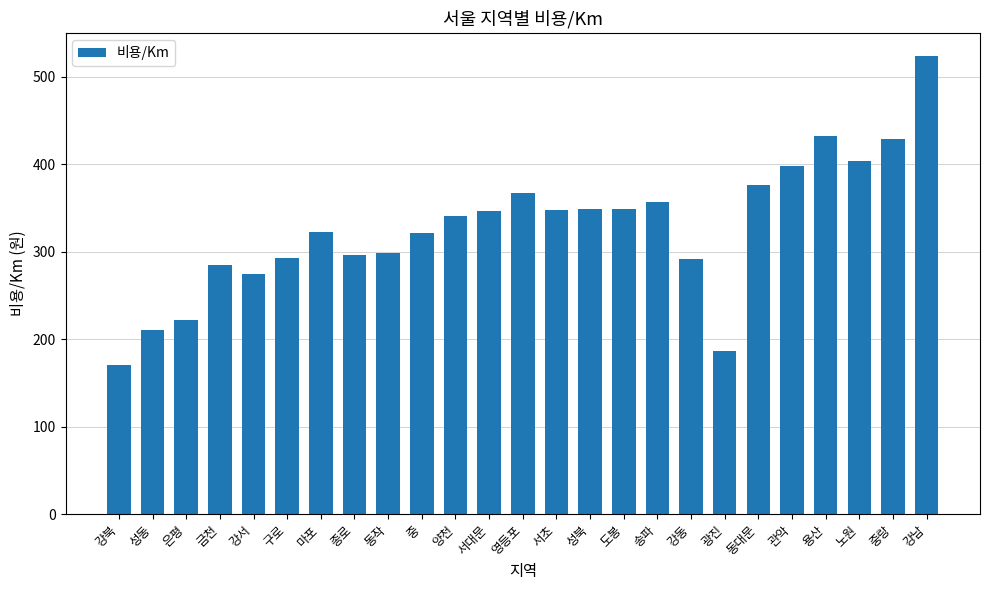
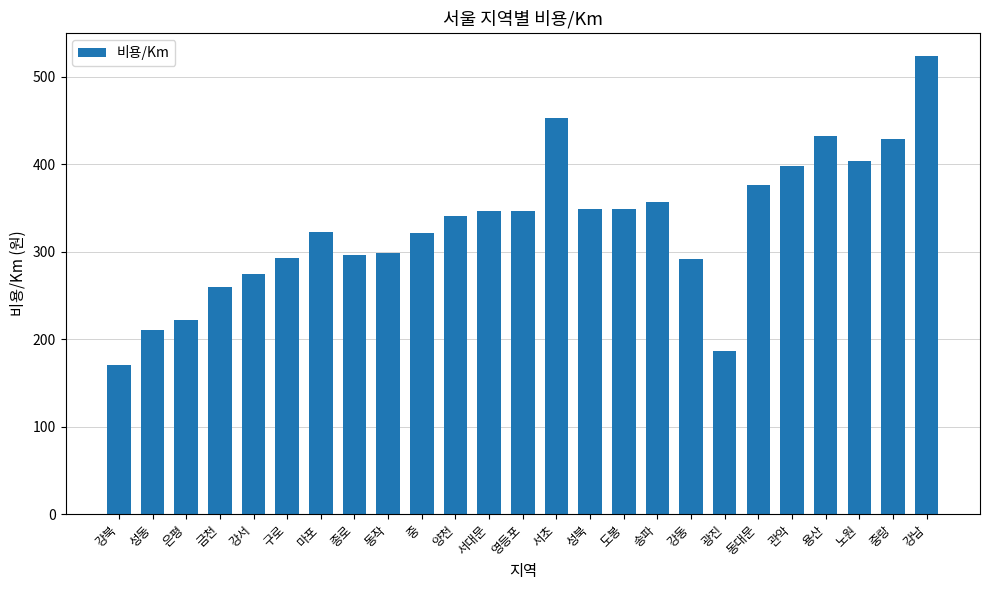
  {
    "강북": 170,
    "성동": 210,
    "은평": 220,
-   "금천": 280,
+   "금천": 260,
    "강서": 270,
    "구로": 290,
    "마포": 320,
    "종로": 300,
    "동작": 300,
    "중": 320,
    "양천": 340,
    "서대문": 350,
-   "영등포": 370,
-   "서초": 350,
+   "영등포": 350,
+   "서초": 450,
    "성북": 350,
    "도봉": 350,
    "송파": 360,
    "강동": 290,
    "광진": 190,
    "동대문": 380,
    "관악": 400,
    "용산": 430,
    "노원": 400,
    "중랑": 430,
    "강남": 520
  }
